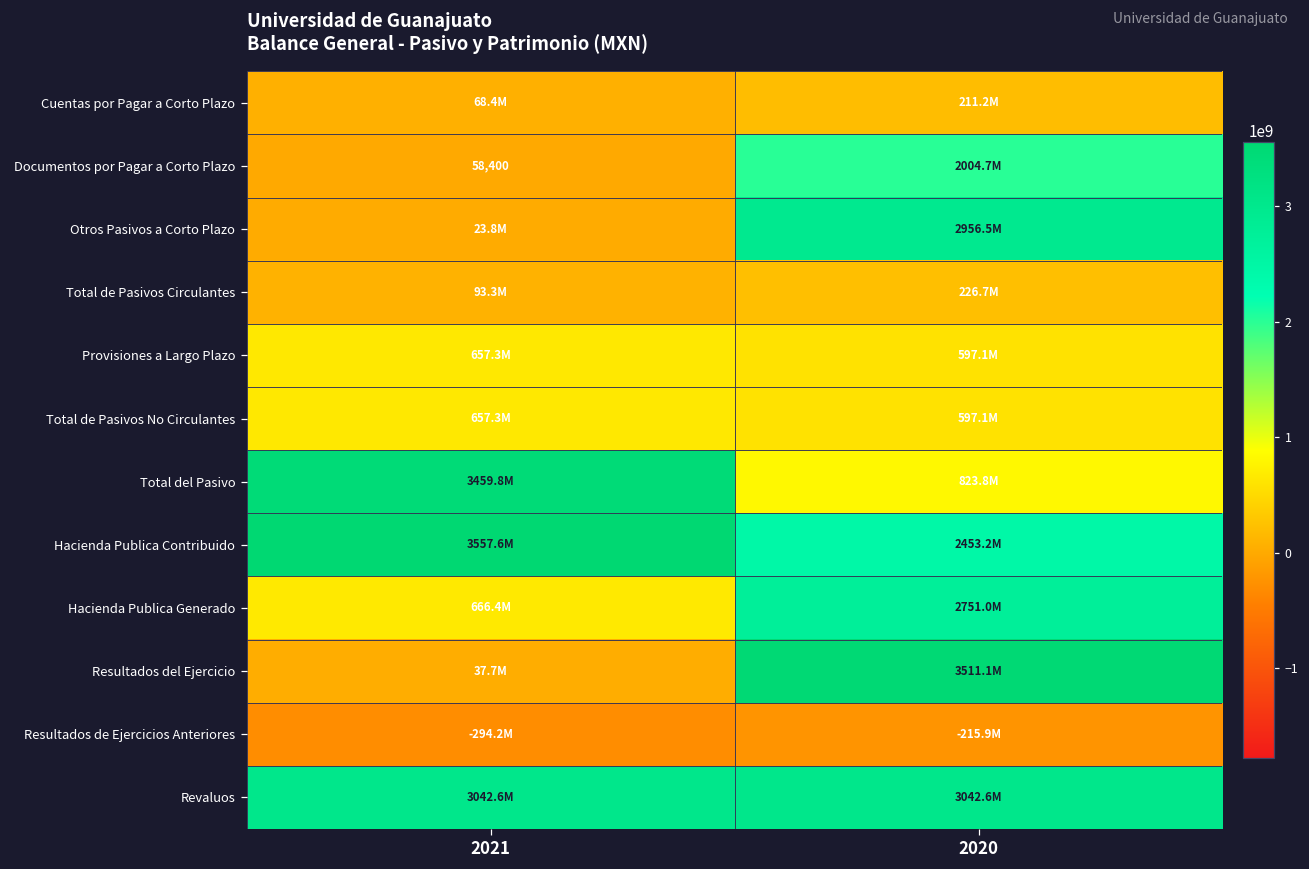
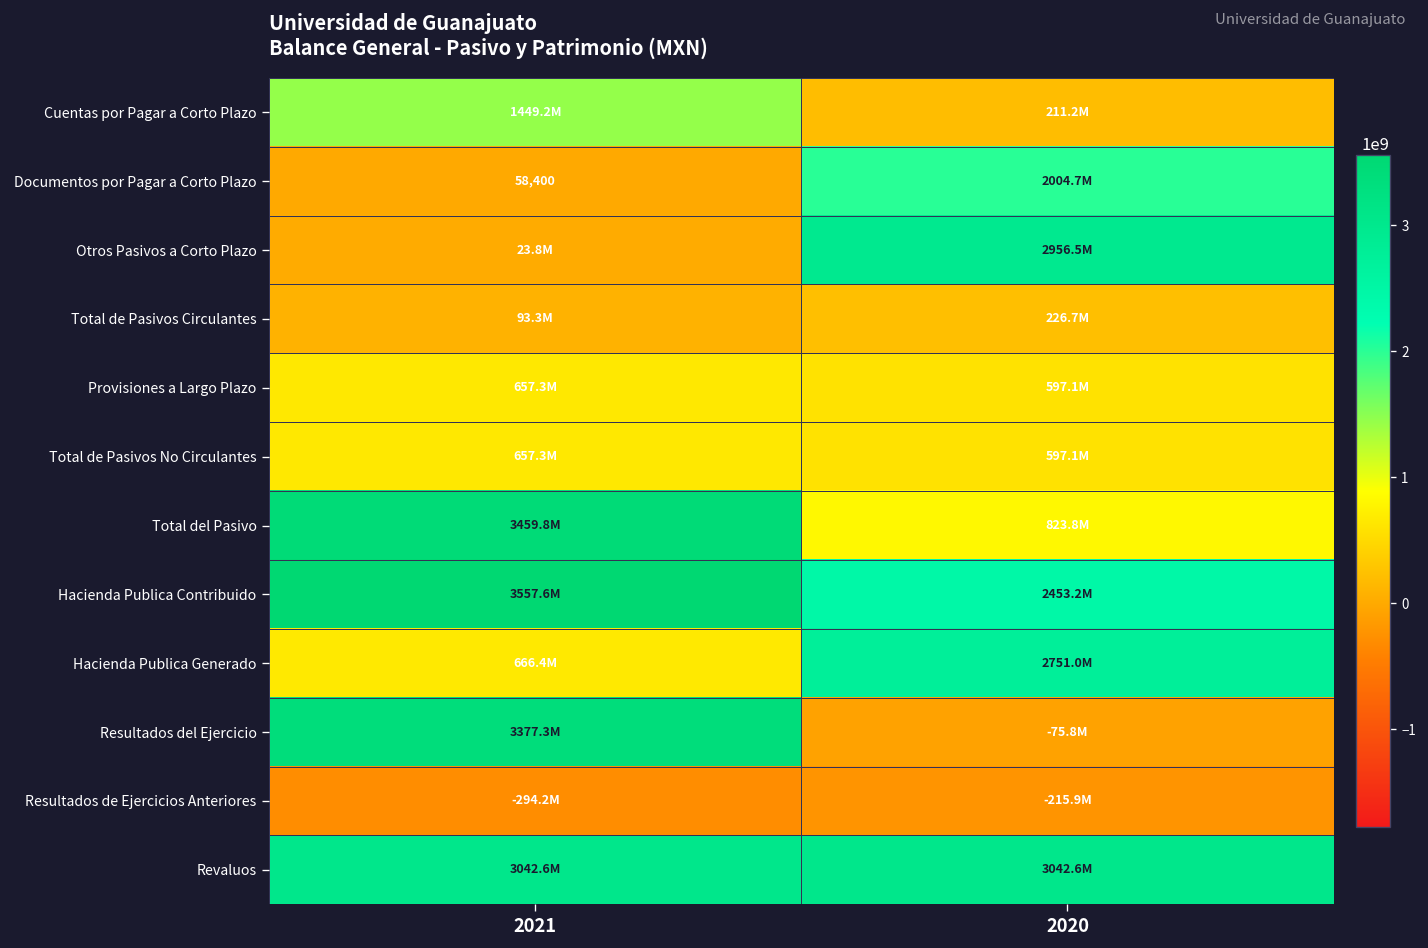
  {
    "Cuentas por Pagar a Corto Plazo": {
-     "2021": "68.4M",
+     "2021": "1449.2M",
      "2020": "211.2M"
    },
    "Documentos por Pagar a Corto Plazo": {
      "2021": "58,400",
      "2020": "2004.7M"
    },
    "Otros Pasivos a Corto Plazo": {
      "2021": "23.8M",
      "2020": "2956.5M"
    },
    "Total de Pasivos Circulantes": {
      "2021": "93.3M",
      "2020": "226.7M"
    },
    "Provisiones a Largo Plazo": {
      "2021": "657.3M",
      "2020": "597.1M"
    },
    "Total de Pasivos No Circulantes": {
      "2021": "657.3M",
      "2020": "597.1M"
    },
    "Total del Pasivo": {
      "2021": "3459.8M",
      "2020": "823.8M"
    },
    "Hacienda Publica Contribuido": {
      "2021": "3557.6M",
      "2020": "2453.2M"
    },
    "Hacienda Publica Generado": {
      "2021": "666.4M",
      "2020": "2751.0M"
    },
    "Resultados del Ejercicio": {
-     "2021": "37.7M",
-     "2020": "3511.1M"
+     "2021": "3377.3M",
+     "2020": "-75.8M"
    },
    "Resultados de Ejercicios Anteriores": {
      "2021": "-294.2M",
      "2020": "-215.9M"
    },
    "Revaluos": {
      "2021": "3042.6M",
      "2020": "3042.6M"
    }
  }
